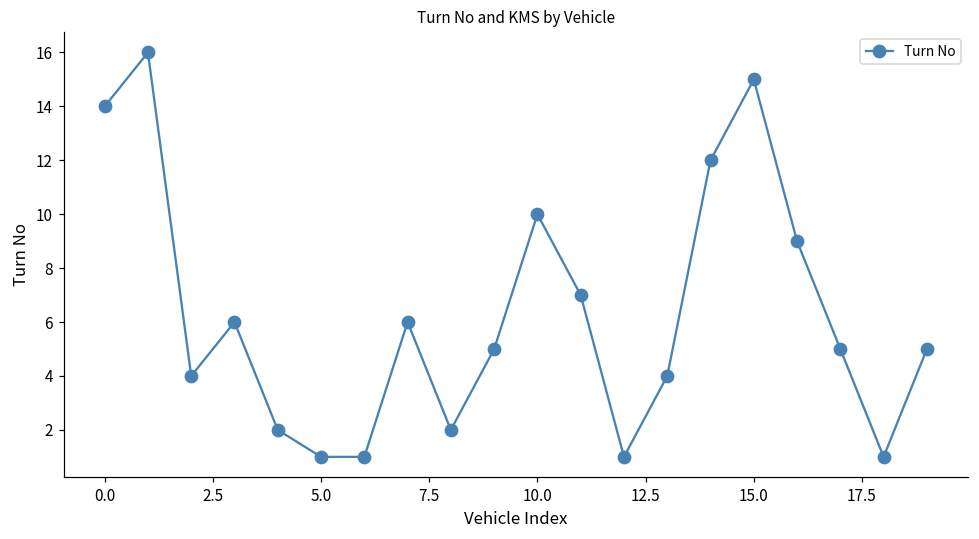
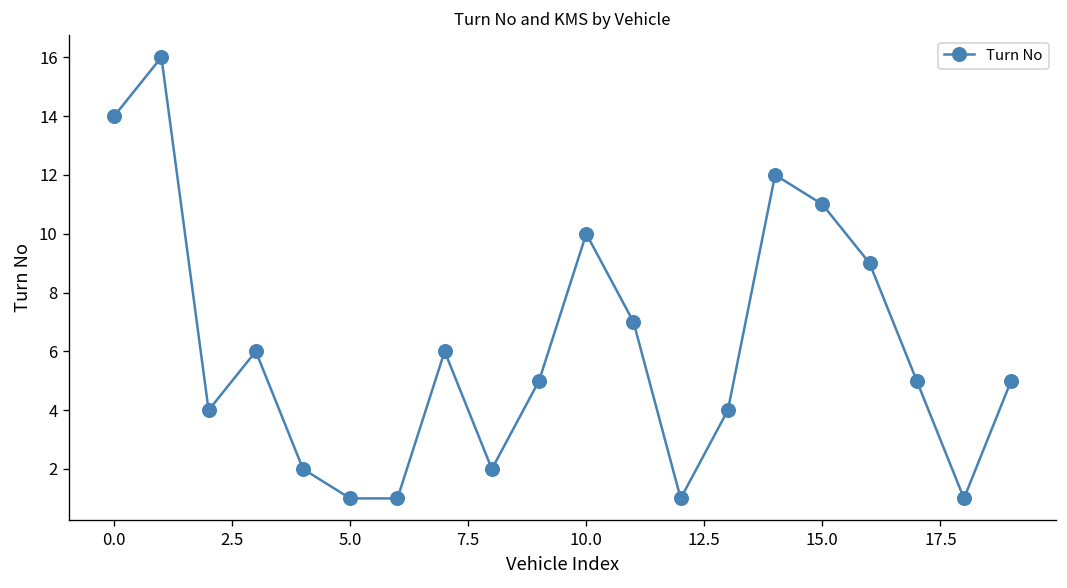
  {
    "0.0": 14,
    "5.0": 1,
    "10.0": 10,
-   "15.0": 15
+   "15.0": 11
  }
